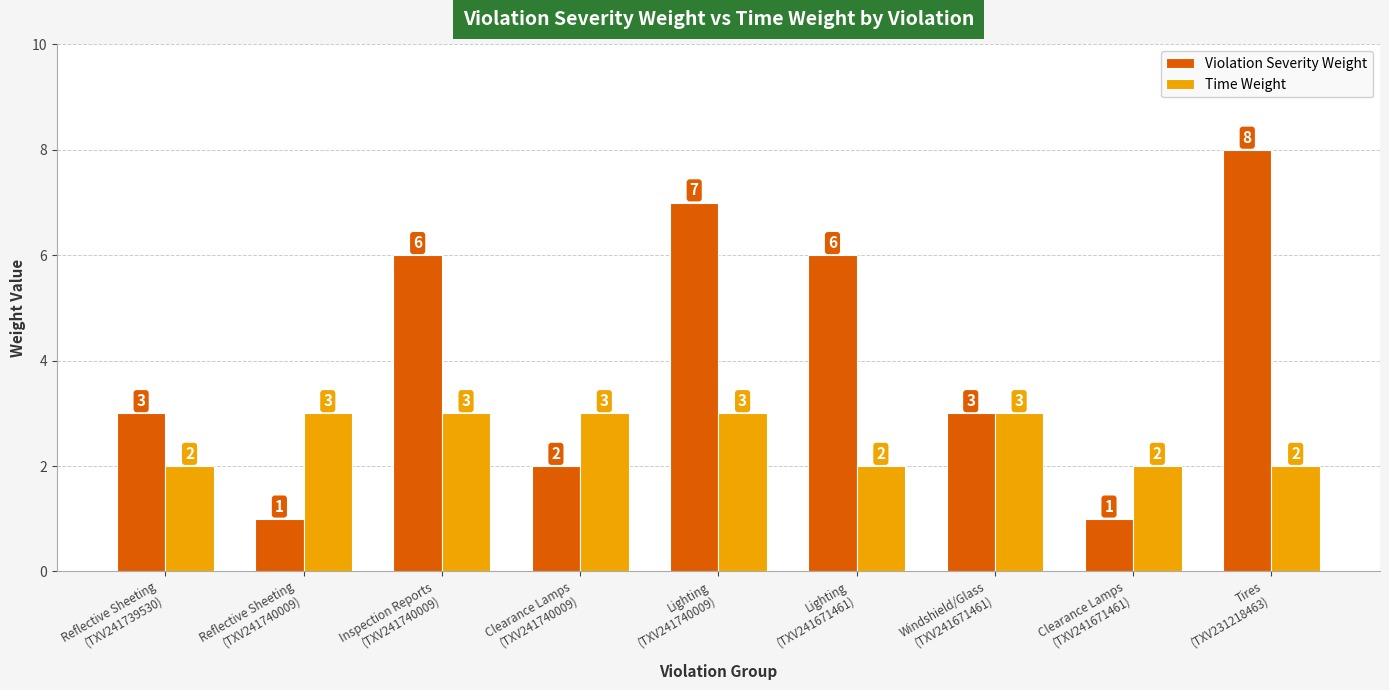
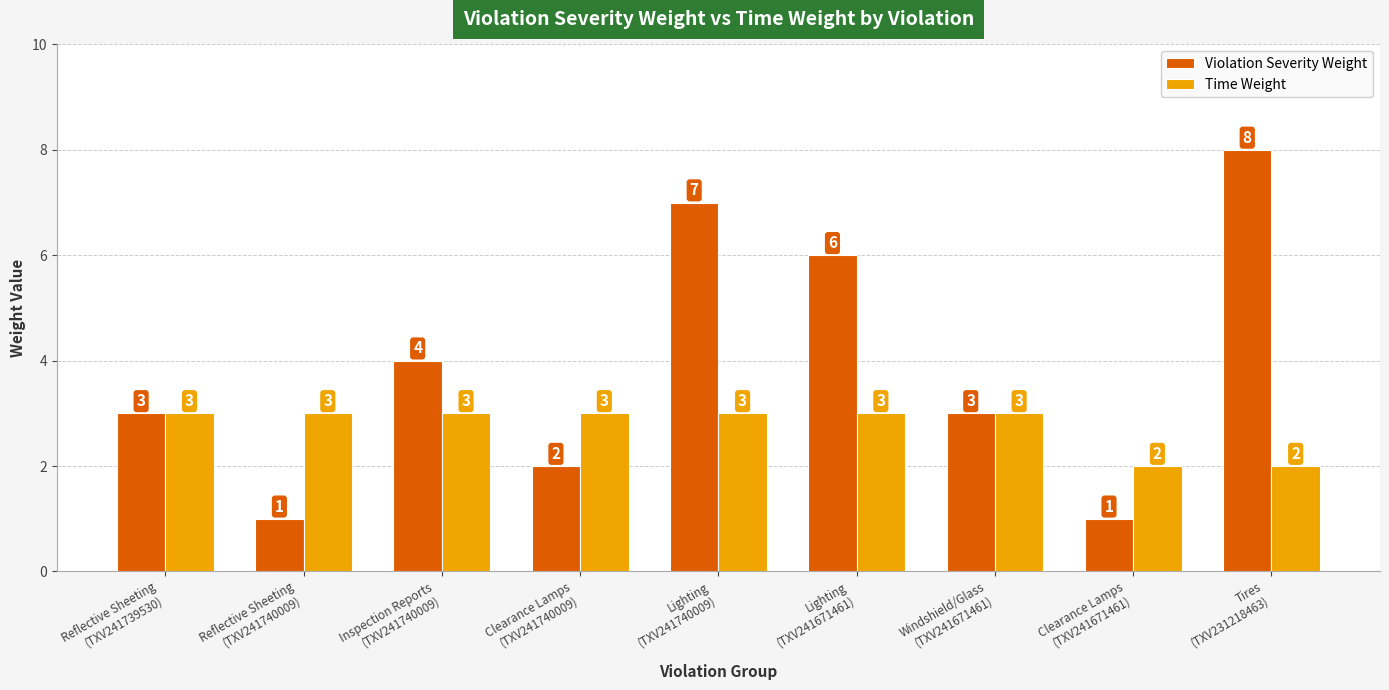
  {
    "Violation Severity Weight": {
-     "Inspection Reports (TXV241740009)": 6
+     "Inspection Reports (TXV241740009)": 4
    },
    "Time Weight": {
-     "Reflective Sheeting (TXV241739530)": 2,
-     "Lighting (TXV241671461)": 2
+     "Reflective Sheeting (TXV241739530)": 3,
+     "Lighting (TXV241671461)": 3
    }
  }
